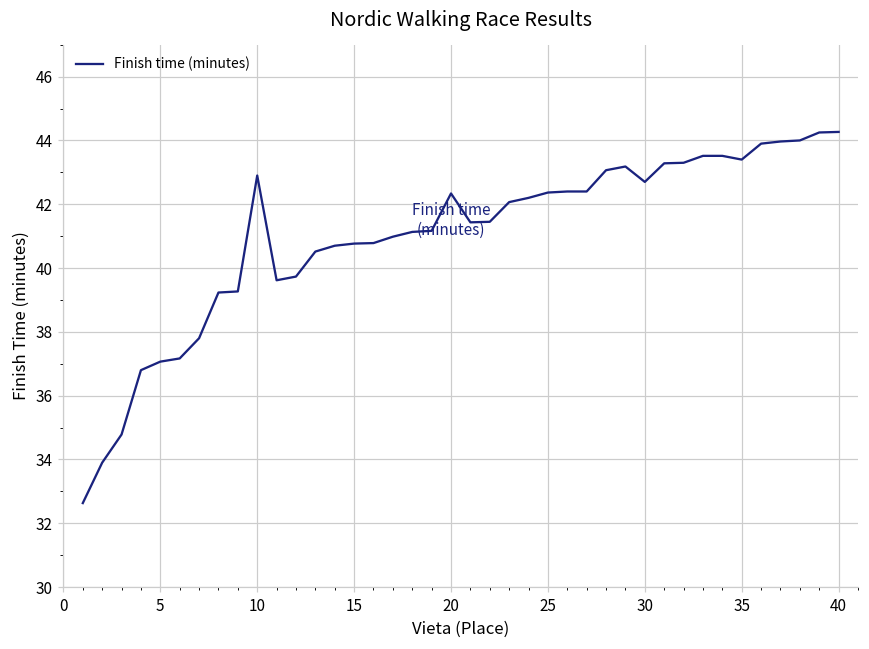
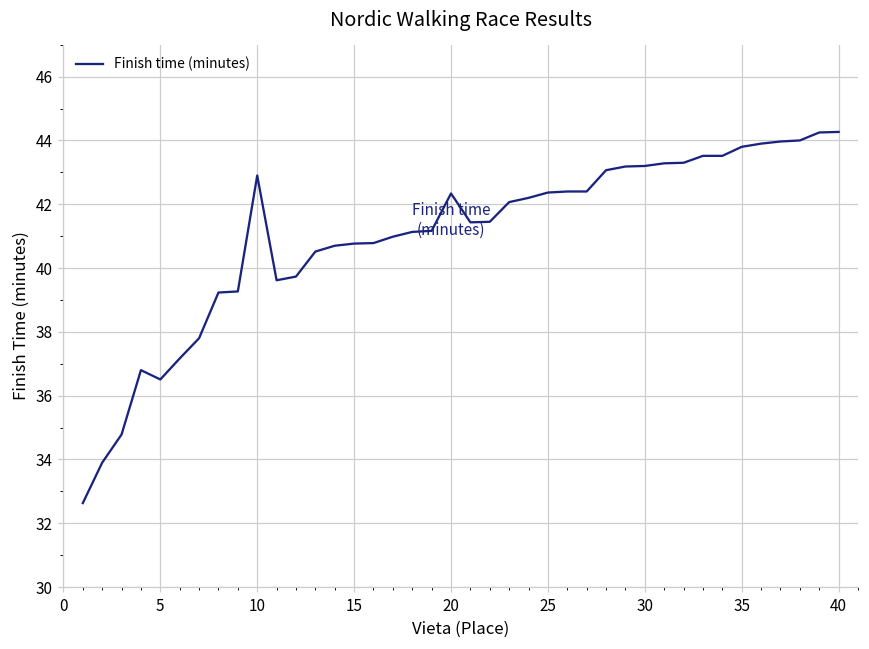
  {
-   "5": 37.1,
+   "5": 36.5,
    "10": 42.9,
    "15": 40.8,
    "20": 42.3,
    "25": 42.4,
-   "30": 42.7,
-   "35": 43.4,
+   "30": 43.2,
+   "35": 43.8,
    "40": 44.3
  }
